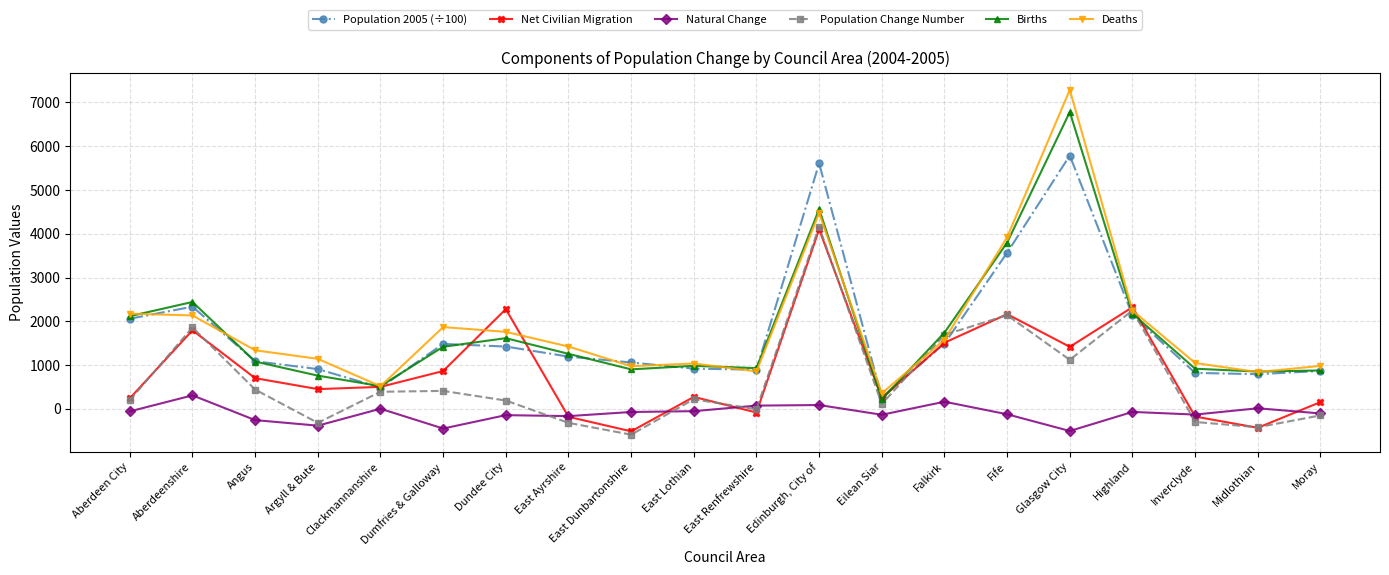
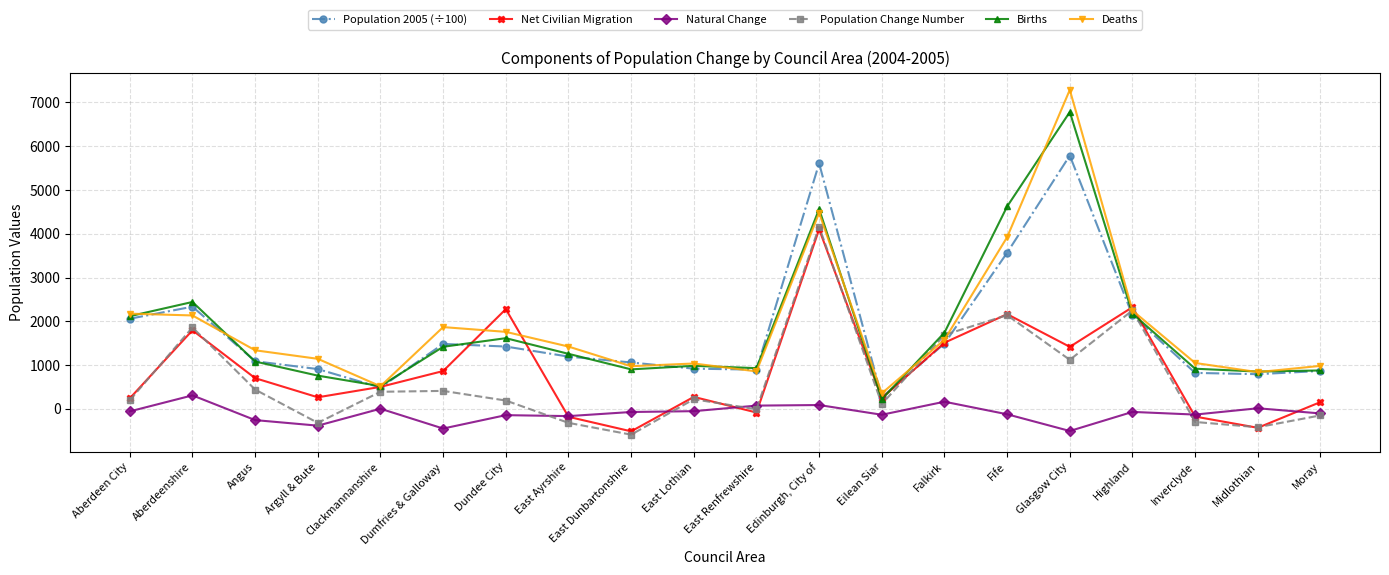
  {
    "Population 2005 (÷100)": {
      "Aberdeenshire": 2300,
      "Argyll & Bute": 900,
      "Dumfries & Galloway": 1500,
      "Dundee City": 1400,
      "East Ayrshire": 1200,
      "East Dunbartonshire": 1100,
      "East Lothian": 900,
      "Edinburgh, City of": 5600,
      "Fife": 3600,
      "Glasgow City": 5800,
      "Inverclyde": 800
    },
    "Net Civilian Migration": {
      "Aberdeenshire": 1800,
      "Angus": 700,
-     "Argyll & Bute": 500,
+     "Argyll & Bute": 300,
      "Dumfries & Galloway": 900,
      "Dundee City": 2300,
      "East Dunbartonshire": -500,
      "East Renfrewshire": -100,
      "Glasgow City": 1400,
      "Highland": 2300,
      "Moray": 200
    },
    "Natural Change": {
      "Aberdeen City": -100,
      "Aberdeenshire": 300,
      "Angus": -300,
      "Argyll & Bute": -400,
      "Clackmannanshire": 0,
      "Dumfries & Galloway": -500,
      "Dundee City": -100,
      "East Dunbartonshire": -100,
      "East Lothian": -100,
      "East Renfrewshire": 100,
      "Edinburgh, City of": 100,
      "Eilean Siar": -100,
      "Falkirk": 200,
      "Fife": -100,
      "Glasgow City": -500,
      "Highland": -100,
      "Midlothian": 0
    },
    "Population Change Number": {
      "Aberdeenshire": 1900,
      "Angus": 400,
      "Argyll & Bute": -300,
      "Clackmannanshire": 400,
      "Dumfries & Galloway": 400,
      "Dundee City": 200,
      "East Ayrshire": -300,
      "East Dunbartonshire": -600,
      "East Renfrewshire": 0,
      "Eilean Siar": 100,
      "Glasgow City": 1100,
      "Inverclyde": -300
    },
    "Births": {
      "Aberdeenshire": 2400,
      "Argyll & Bute": 800,
      "Dumfries & Galloway": 1400,
      "Dundee City": 1600,
      "East Ayrshire": 1300,
      "East Dunbartonshire": 900,
      "Edinburgh, City of": 4600,
-     "Fife": 3800,
+     "Fife": 4600,
      "Glasgow City": 6800,
      "Inverclyde": 900
    },
    "Deaths": {
      "Aberdeenshire": 2100,
      "Angus": 1300,
      "Argyll & Bute": 1100,
      "Dumfries & Galloway": 1900,
      "Dundee City": 1800,
      "East Ayrshire": 1400,
      "East Dunbartonshire": 1000,
      "Edinburgh, City of": 4500,
      "Eilean Siar": 400,
      "Falkirk": 1600,
      "Fife": 3900,
      "Glasgow City": 7300,
      "Inverclyde": 1000,
      "Moray": 1000
    }
  }
